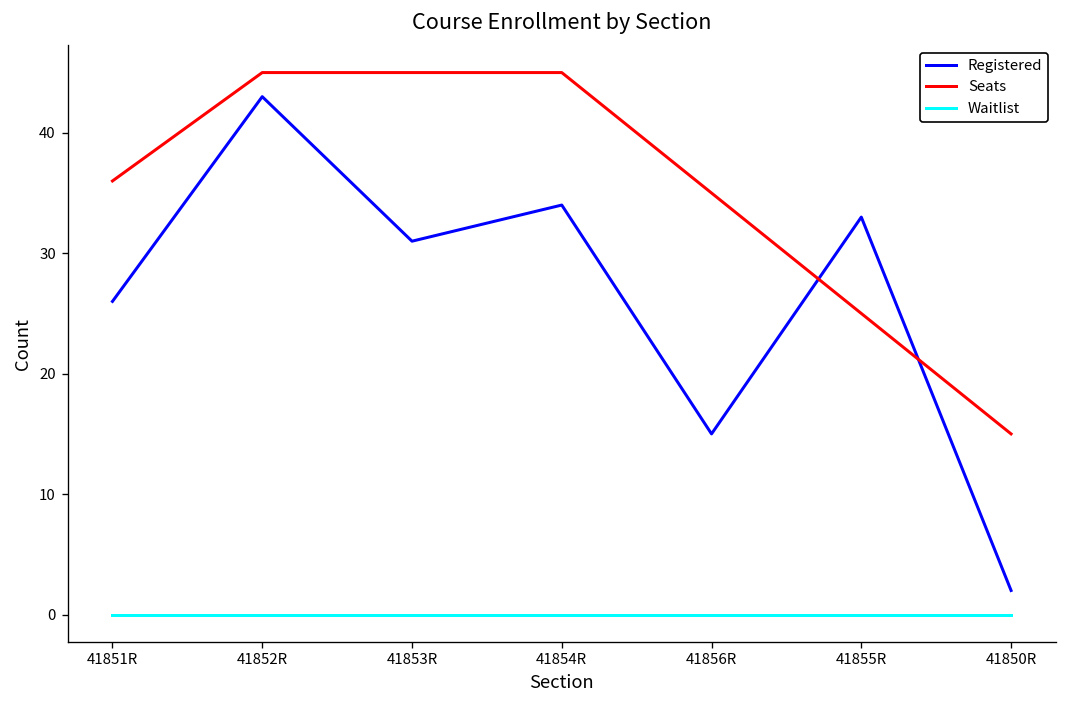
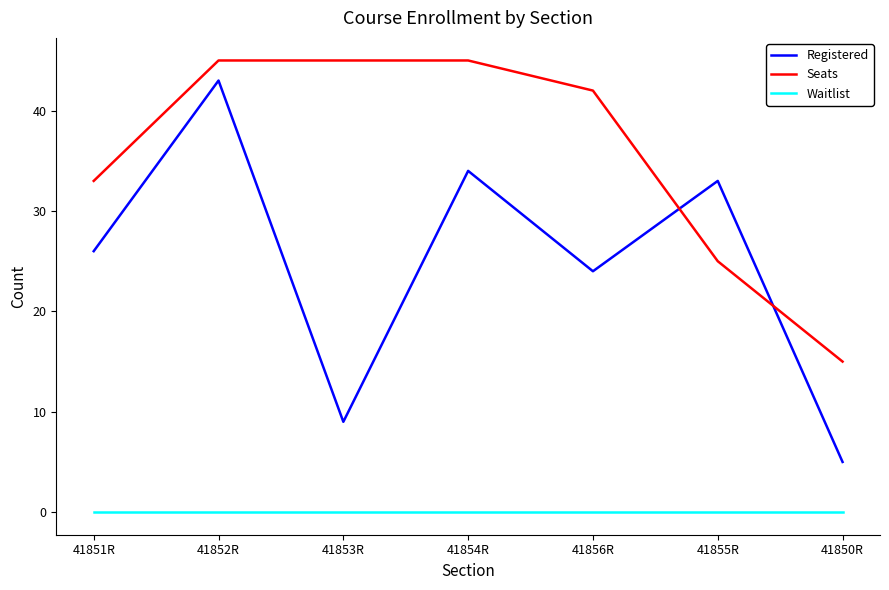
  {
    "Registered": {
      "41851R": 26,
      "41852R": 43,
-     "41853R": 31,
+     "41853R": 9,
      "41854R": 34,
-     "41856R": 15,
+     "41856R": 24,
      "41855R": 33,
-     "41850R": 2
+     "41850R": 5
    },
    "Seats": {
-     "41851R": 36,
+     "41851R": 33,
      "41852R": 45,
      "41853R": 45,
      "41854R": 45,
-     "41856R": 35,
+     "41856R": 42,
      "41855R": 25,
      "41850R": 15
    },
    "Waitlist": {
      "41851R": 0,
      "41852R": 0,
      "41853R": 0,
      "41854R": 0,
      "41856R": 0,
      "41855R": 0,
      "41850R": 0
    }
  }
